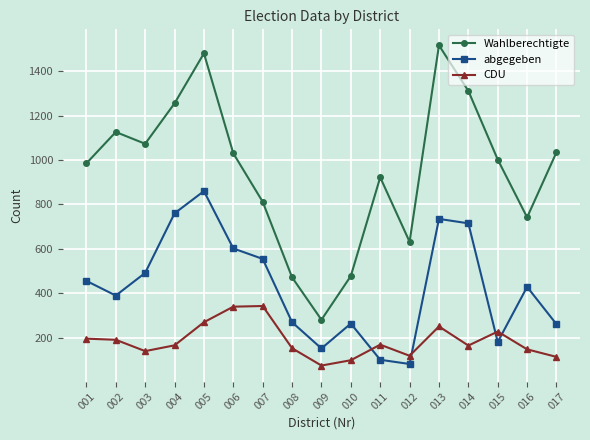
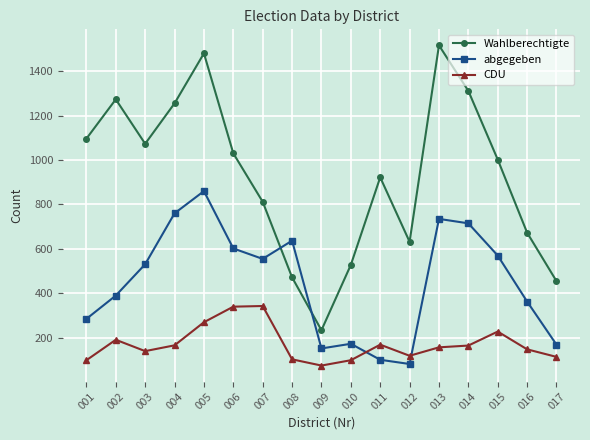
  {
    "Wahlberechtigte": {
-     "001": 990,
-     "002": 1130,
+     "001": 1100,
+     "002": 1270,
      "003": 1070,
      "004": 1260,
      "005": 1480,
      "006": 1030,
      "007": 810,
      "008": 470,
-     "009": 280,
-     "010": 480,
+     "009": 230,
+     "010": 530,
      "011": 920,
      "012": 630,
      "013": 1520,
      "014": 1310,
      "015": 1000,
-     "016": 740,
-     "017": 1040
+     "016": 670,
+     "017": 460
    },
    "abgegeben": {
-     "001": 460,
+     "001": 290,
      "002": 390,
-     "003": 490,
+     "003": 530,
      "004": 760,
      "005": 860,
      "006": 600,
      "007": 560,
-     "008": 270,
+     "008": 640,
      "009": 150,
-     "010": 260,
+     "010": 170,
      "011": 100,
      "012": 80,
      "013": 740,
      "014": 720,
-     "015": 180,
-     "016": 430,
-     "017": 260
+     "015": 570,
+     "016": 360,
+     "017": 170
    },
    "CDU": {
-     "001": 200,
+     "001": 100,
      "002": 190,
      "003": 140,
      "004": 170,
      "005": 270,
      "006": 340,
      "007": 340,
-     "008": 150,
+     "008": 100,
      "009": 80,
      "010": 100,
      "011": 170,
      "012": 120,
-     "013": 250,
+     "013": 160,
      "014": 170,
      "015": 230,
      "016": 150,
      "017": 110
    }
  }
